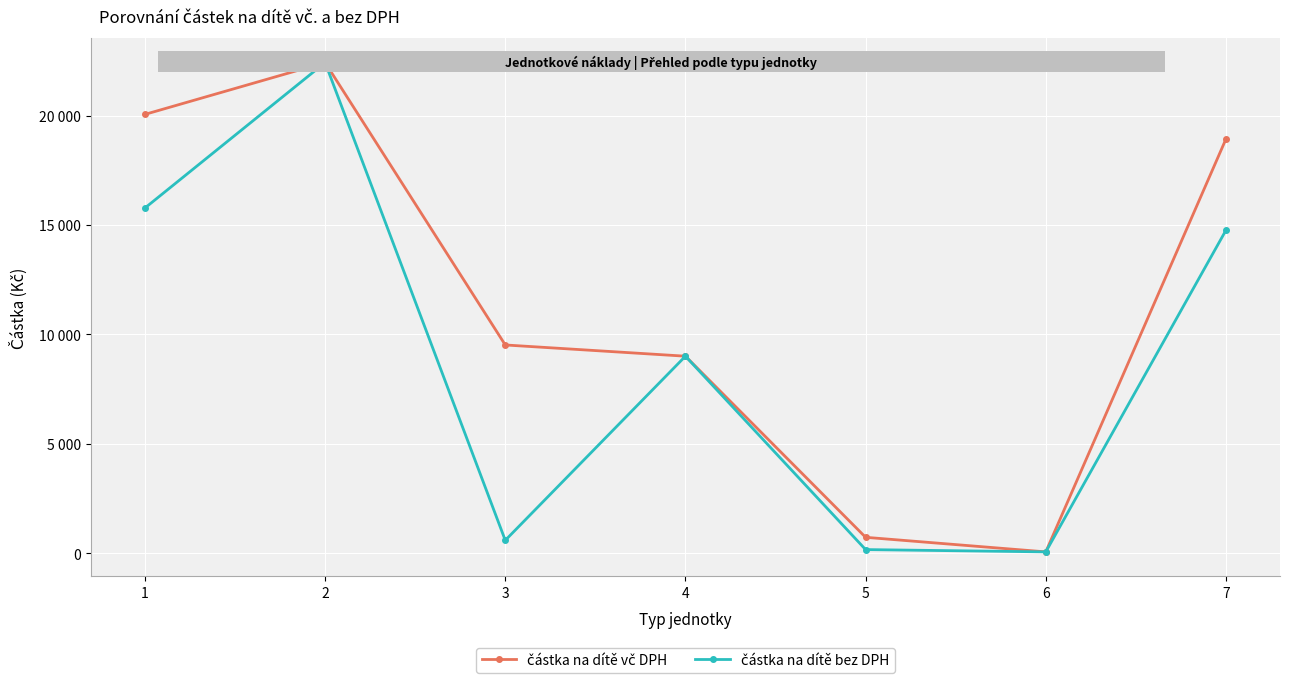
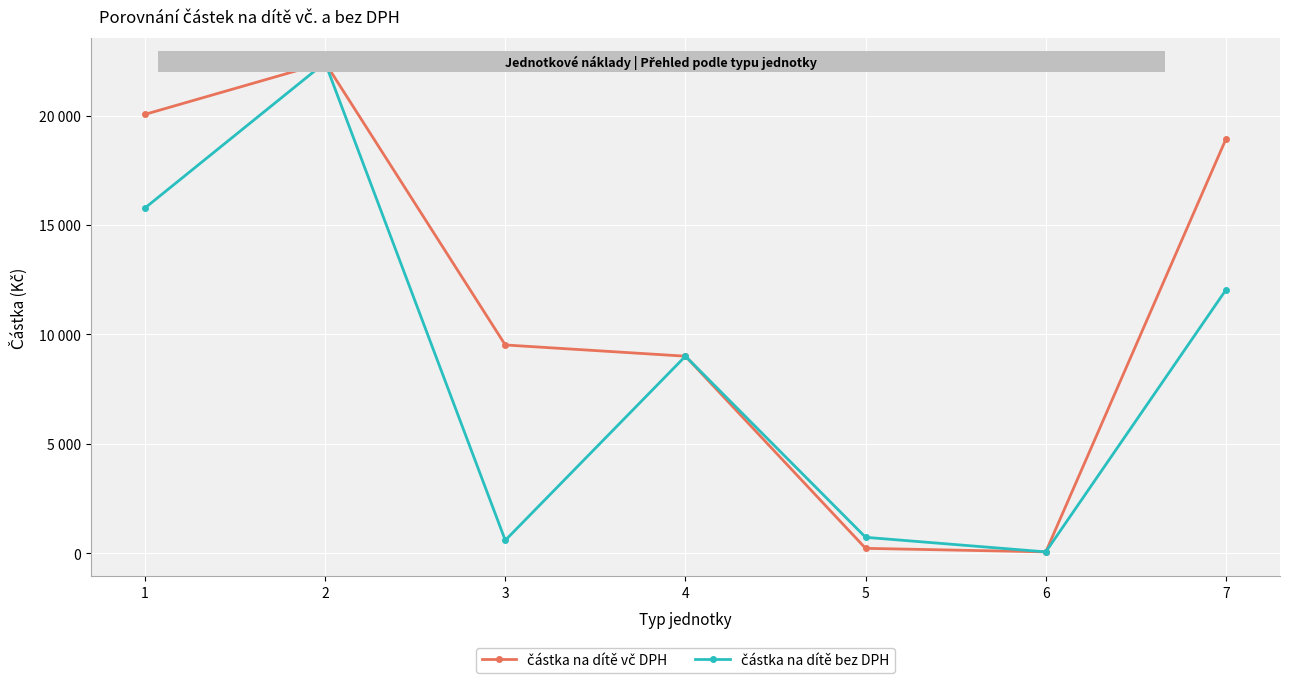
  {
    "částka na dítě vč DPH": {
      "1": 20100,
      "3": 9500,
-     "5": 700,
+     "5": 200,
      "7": 18900
    },
    "částka na dítě bez DPH": {
      "1": 15800,
      "3": 600,
-     "5": 200,
-     "7": 14800
+     "5": 700,
+     "7": 12000
    }
  }
